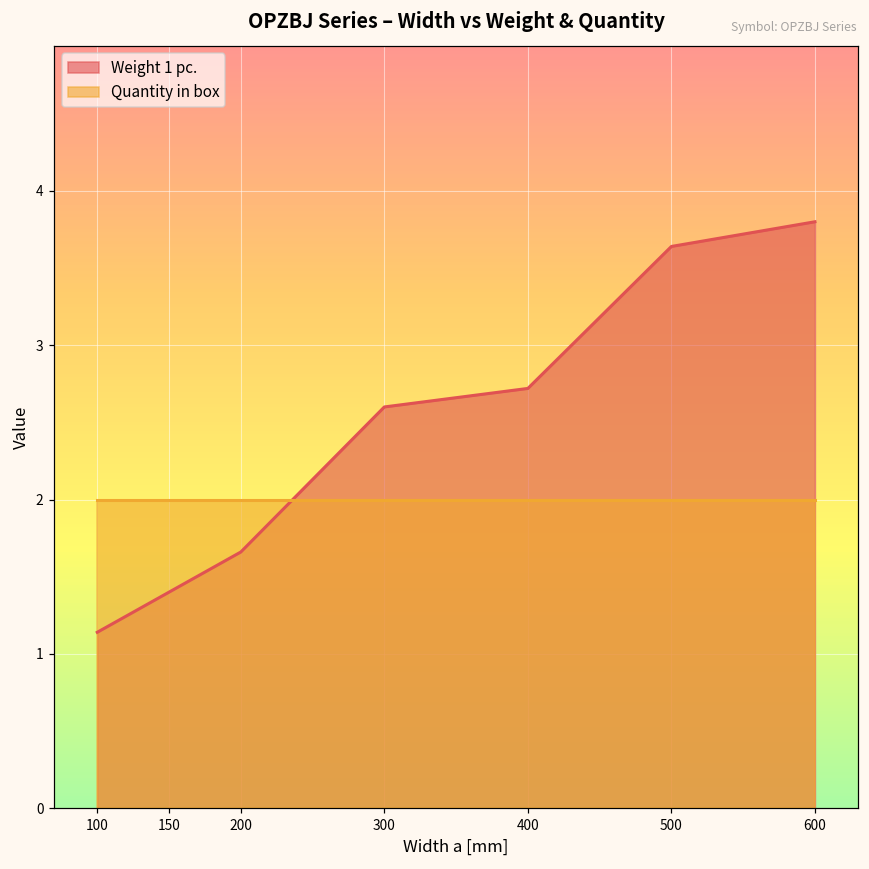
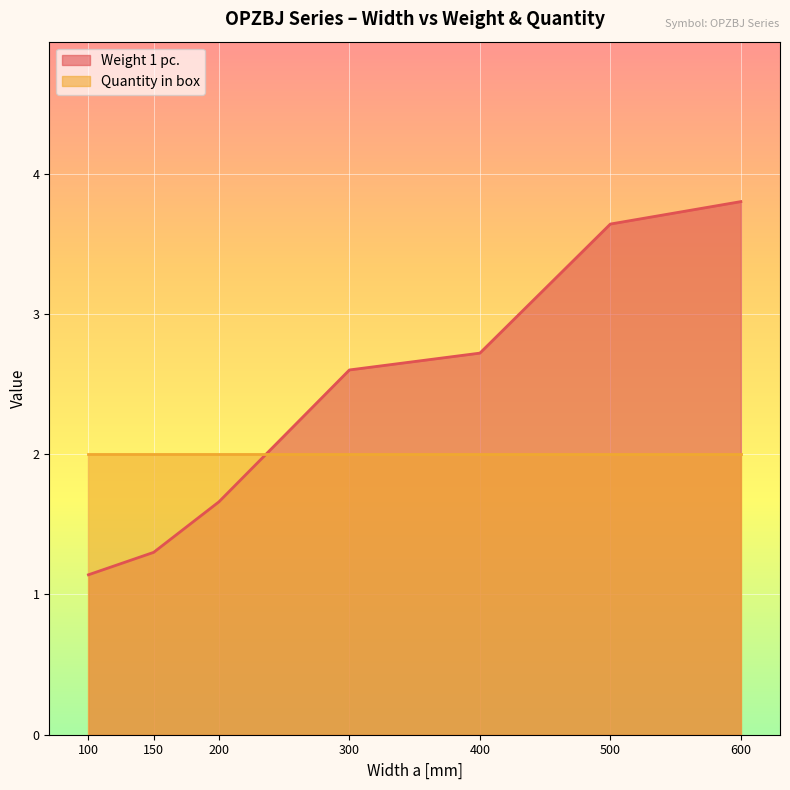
  {
    "Weight 1 pc.": {
      "100": 1.14,
-     "150": 1.4,
+     "150": 1.3,
      "200": 1.66,
      "300": 2.6,
      "400": 2.72,
      "500": 3.64,
      "600": 3.8
    },
    "Quantity in box": {
      "100": 2.0,
      "150": 2.0,
      "200": 2.0,
      "300": 2.0,
      "400": 2.0,
      "500": 2.0,
      "600": 2.0
    }
  }
